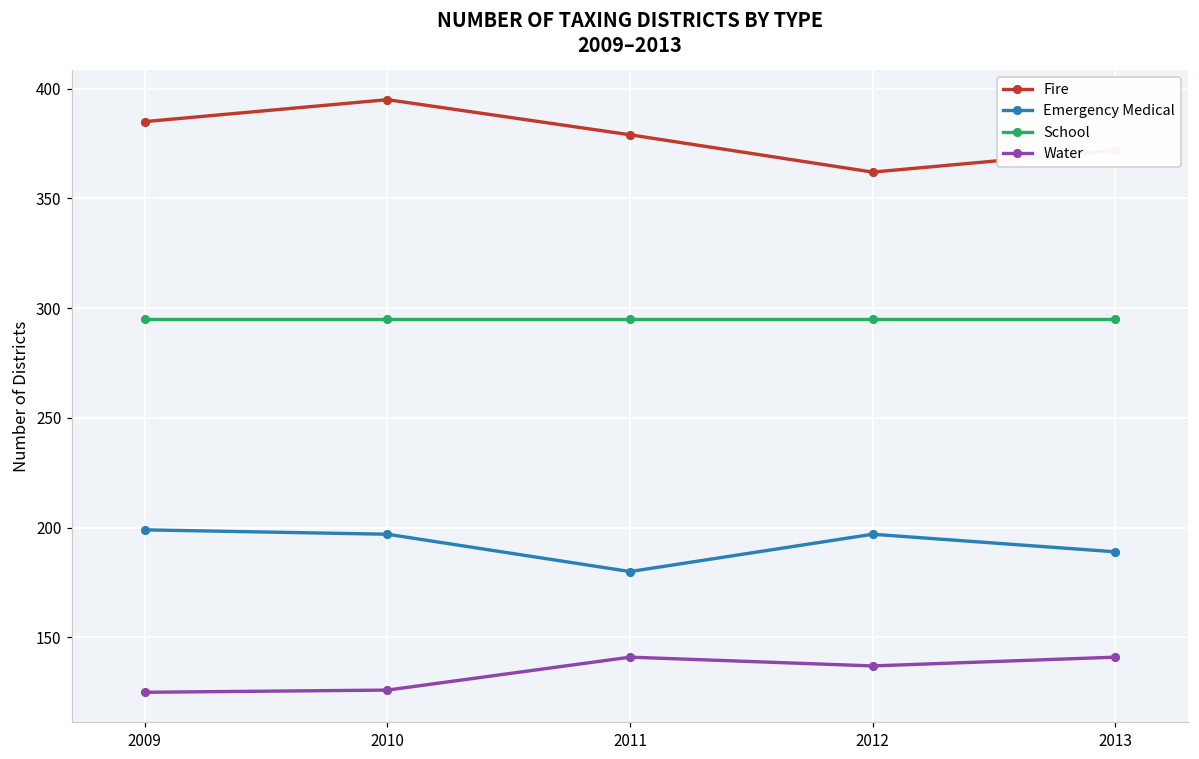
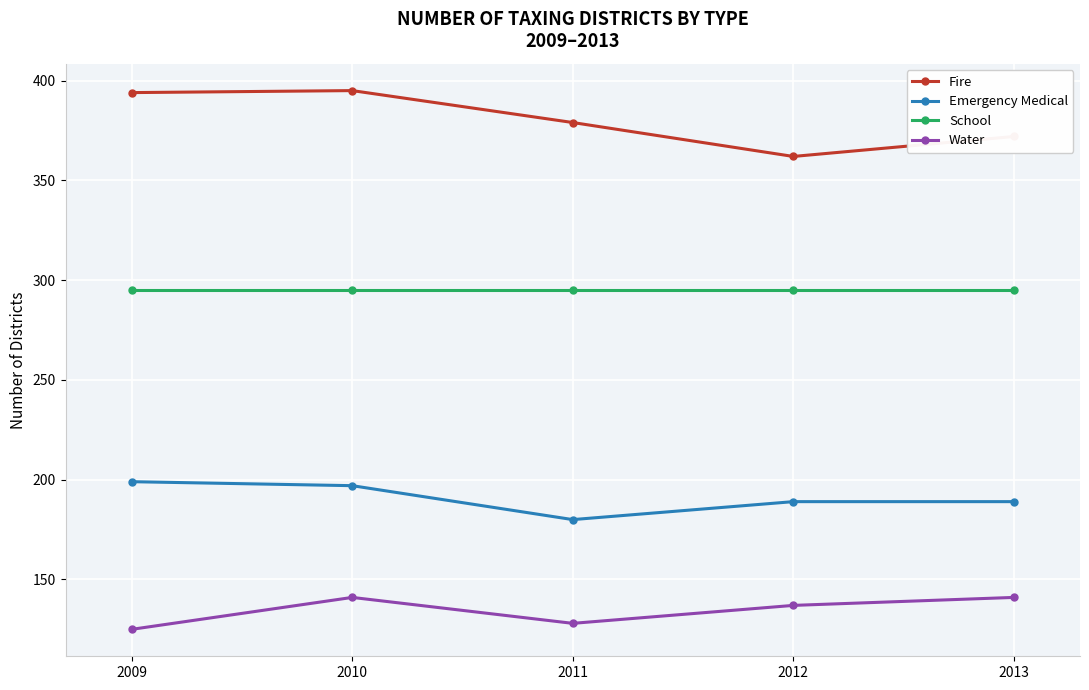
  {
    "Fire": {
-     "2009": 385,
+     "2009": 394,
      "2010": 395,
      "2011": 379,
      "2012": 362
    },
    "Emergency Medical": {
      "2009": 199,
      "2010": 197,
      "2011": 180,
-     "2012": 197,
+     "2012": 189,
      "2013": 189
    },
    "School": {
      "2009": 295,
      "2010": 295,
      "2011": 295,
      "2012": 295,
      "2013": 295
    },
    "Water": {
      "2009": 125,
-     "2010": 126,
-     "2011": 141,
+     "2010": 141,
+     "2011": 128,
      "2012": 137,
      "2013": 141
    }
  }
